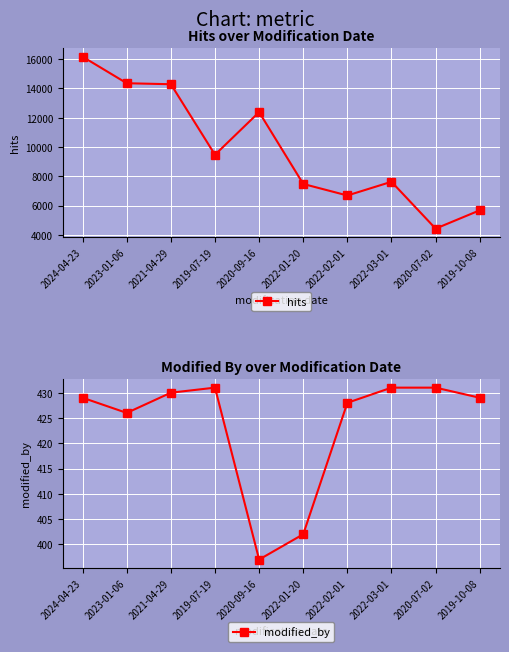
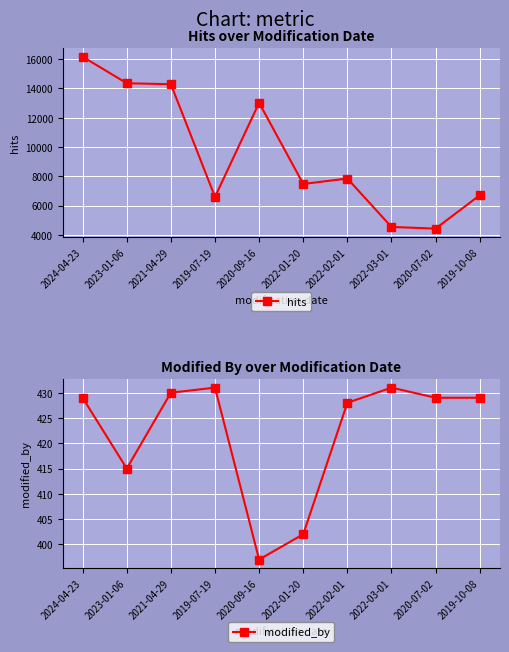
  {
    "Hits over Modification Date": {
      "2024-04-23": 16200,
      "2023-01-06": 14400,
      "2021-04-29": 14300,
-     "2019-07-19": 9500,
-     "2020-09-16": 12400,
+     "2019-07-19": 6600,
+     "2020-09-16": 13000,
      "2022-01-20": 7500,
-     "2022-02-01": 6700,
-     "2022-03-01": 7600,
+     "2022-02-01": 7900,
+     "2022-03-01": 4500,
      "2020-07-02": 4400,
-     "2019-10-08": 5700
+     "2019-10-08": 6700
    },
    "Modified By over Modification Date": {
      "2024-04-23": 429,
-     "2023-01-06": 426,
+     "2023-01-06": 415,
      "2021-04-29": 430,
      "2019-07-19": 431,
      "2020-09-16": 397,
      "2022-01-20": 402,
      "2022-02-01": 428,
      "2022-03-01": 431,
-     "2020-07-02": 431,
+     "2020-07-02": 429,
      "2019-10-08": 429
    }
  }
